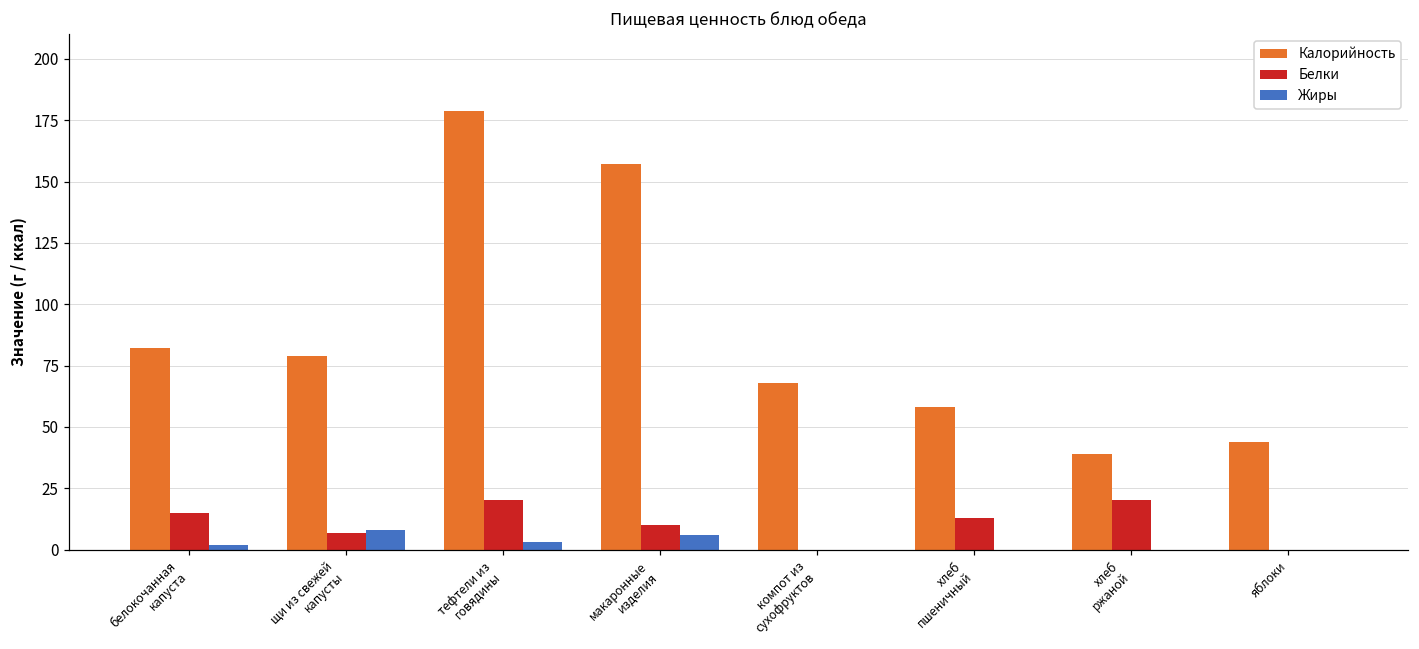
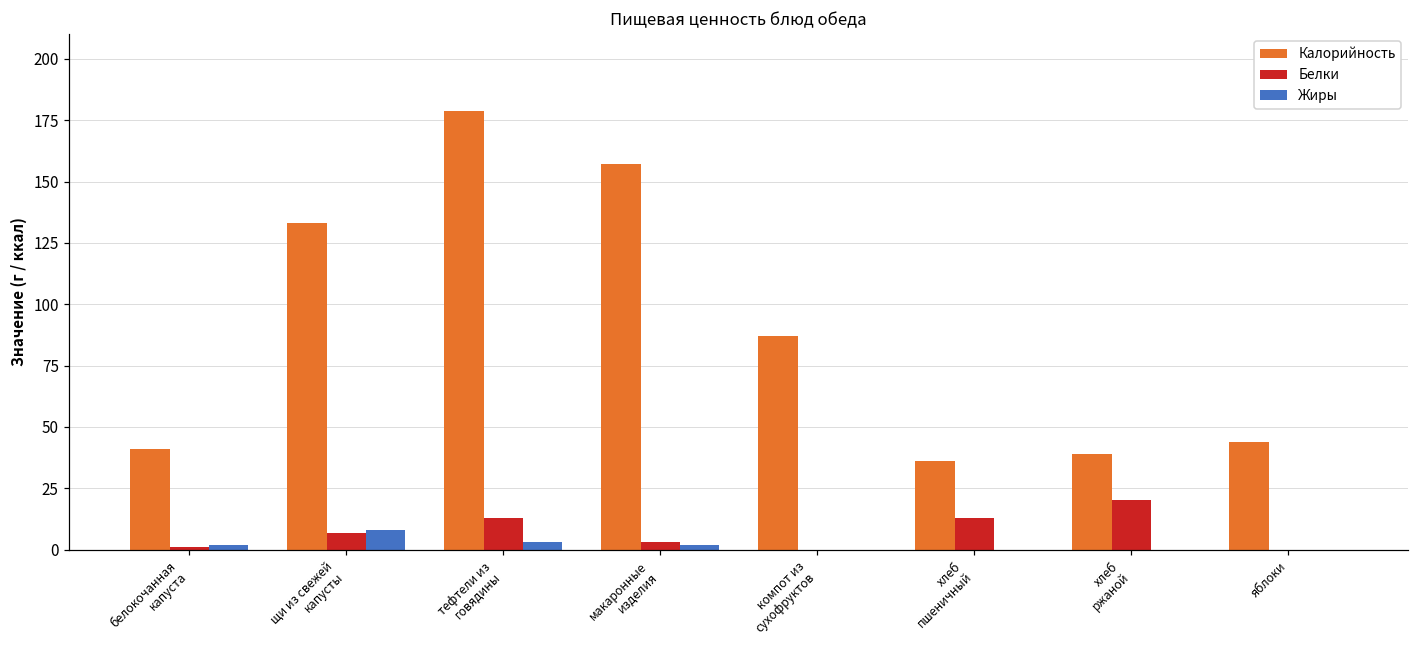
  {
    "Калорийность": {
-     "белокочанная капуста": 82,
-     "щи из свежей капусты": 79,
+     "белокочанная капуста": 41,
+     "щи из свежей капусты": 133,
      "тефтели из говядины": 179,
      "макаронные изделия": 157,
-     "компот из сухофруктов": 68,
-     "хлеб пшеничный": 58,
+     "компот из сухофруктов": 87,
+     "хлеб пшеничный": 36,
      "хлеб ржаной": 39,
      "яблоки": 44
    },
    "Белки": {
-     "белокочанная капуста": 15,
+     "белокочанная капуста": 1,
      "щи из свежей капусты": 7,
-     "тефтели из говядины": 20,
-     "макаронные изделия": 10,
+     "тефтели из говядины": 13,
+     "макаронные изделия": 3,
      "компот из сухофруктов": 0,
      "хлеб пшеничный": 13,
      "хлеб ржаной": 20,
      "яблоки": 0
    },
    "Жиры": {
      "белокочанная капуста": 2,
      "щи из свежей капусты": 8,
      "тефтели из говядины": 3,
-     "макаронные изделия": 6,
+     "макаронные изделия": 2,
      "компот из сухофруктов": 0,
      "хлеб пшеничный": 0,
      "хлеб ржаной": 0,
      "яблоки": 0
    }
  }
